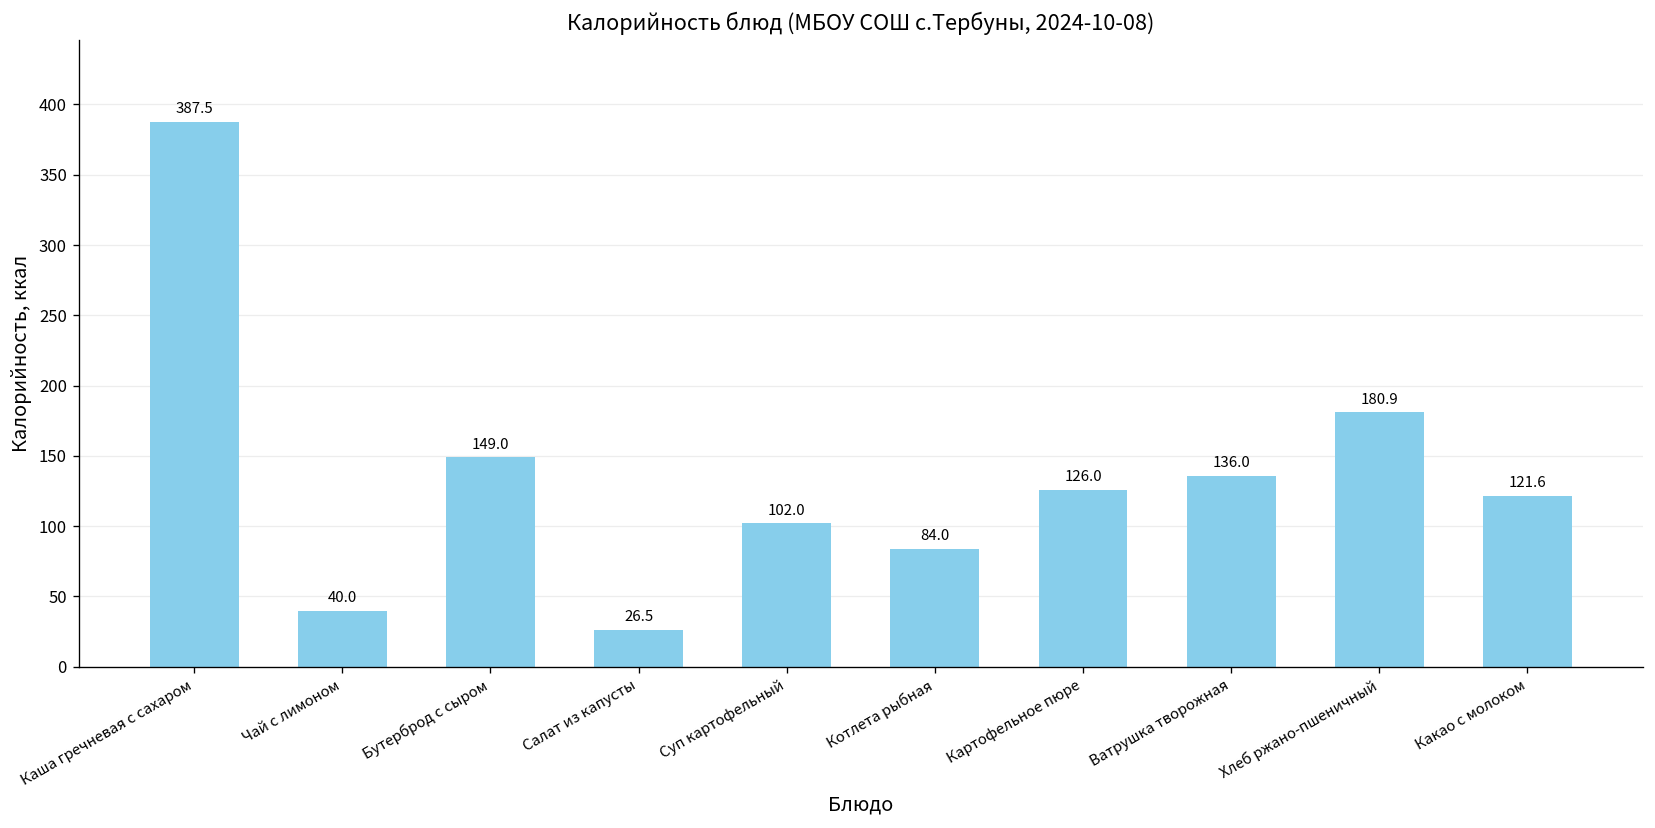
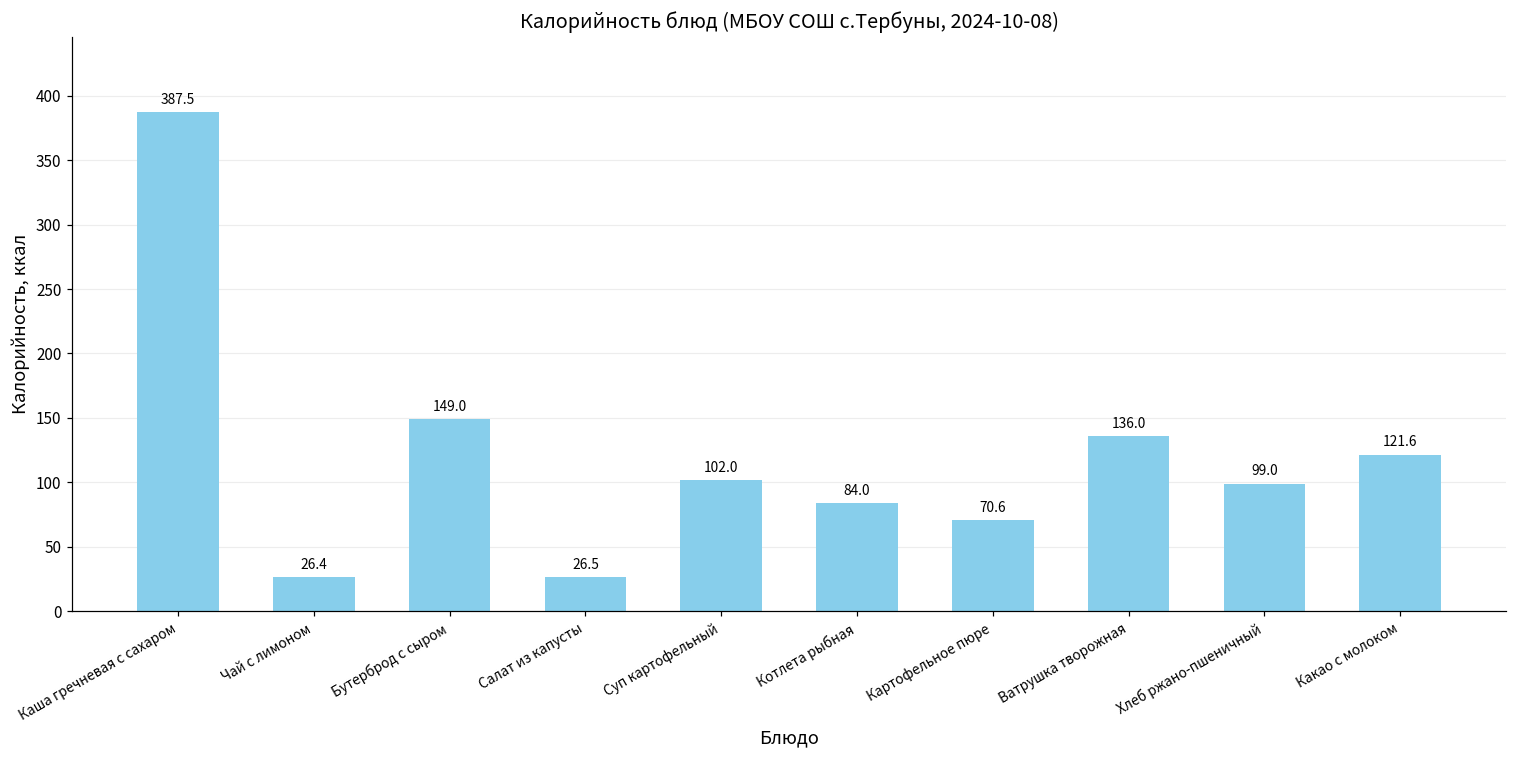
  {
    "Каша гречневая с сахаром": 387.5,
-   "Чай с лимоном": 40.0,
+   "Чай с лимоном": 26.4,
    "Бутерброд с сыром": 149.0,
    "Салат из капусты": 26.5,
    "Суп картофельный": 102.0,
    "Котлета рыбная": 84.0,
-   "Картофельное пюре": 126.0,
+   "Картофельное пюре": 70.6,
    "Ватрушка творожная": 136.0,
-   "Хлеб ржано-пшеничный": 180.9,
+   "Хлеб ржано-пшеничный": 99.0,
    "Какао с молоком": 121.6
  }
